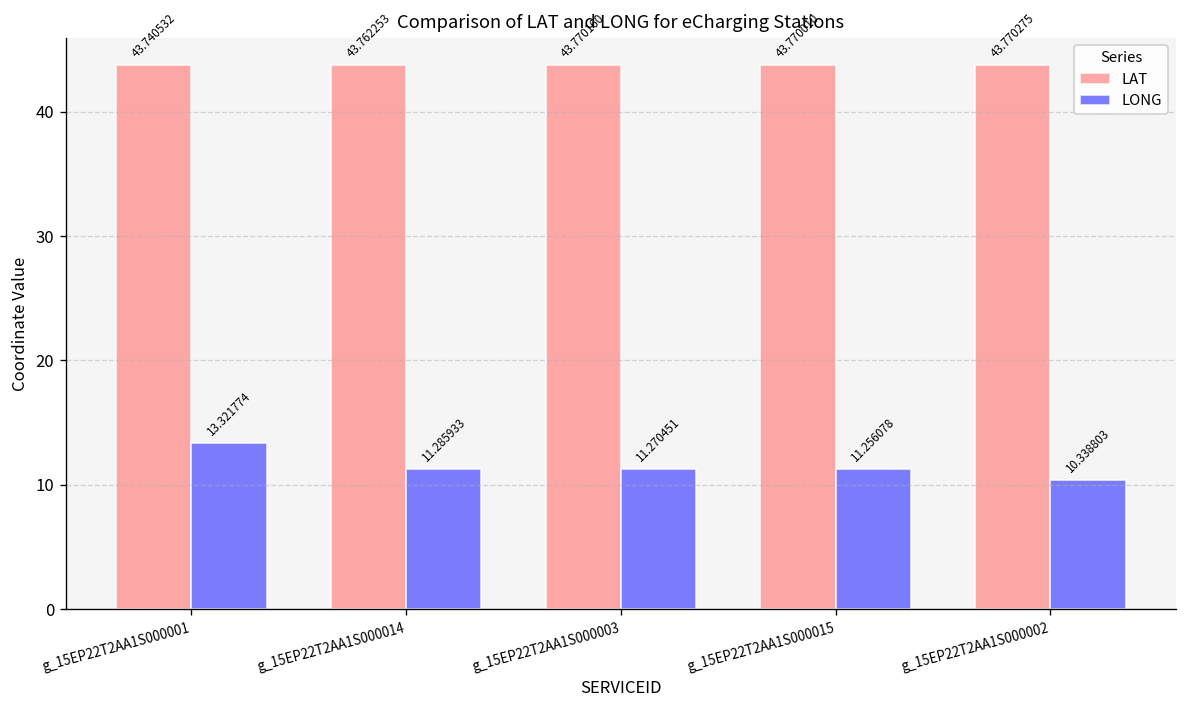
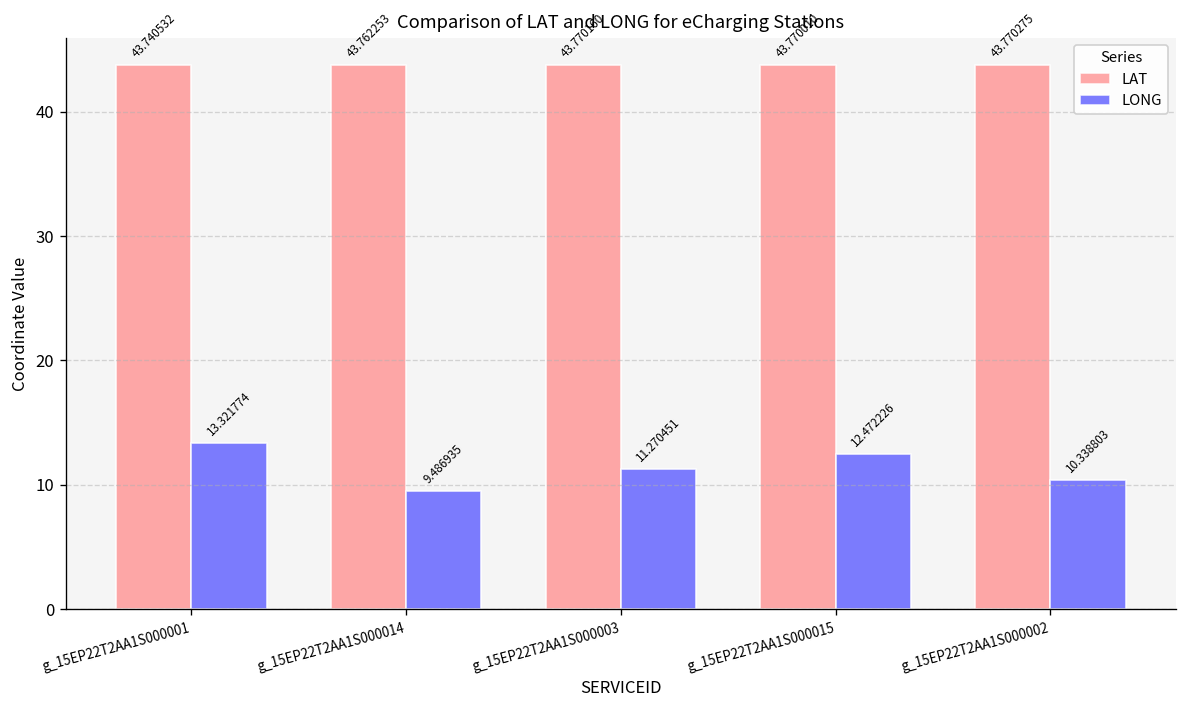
  {
    "LAT": {
      "g_15EP22T2AA1S000001": 43.740532,
      "g_15EP22T2AA1S000014": 43.762253,
      "g_15EP22T2AA1S000003": 43.770160,
      "g_15EP22T2AA1S000015": 43.770010,
      "g_15EP22T2AA1S000002": 43.770275
    },
    "LONG": {
      "g_15EP22T2AA1S000001": 13.321774,
-     "g_15EP22T2AA1S000014": 11.285933,
+     "g_15EP22T2AA1S000014": 9.486935,
      "g_15EP22T2AA1S000003": 11.270451,
-     "g_15EP22T2AA1S000015": 11.256078,
+     "g_15EP22T2AA1S000015": 12.472226,
      "g_15EP22T2AA1S000002": 10.338803
    }
  }
